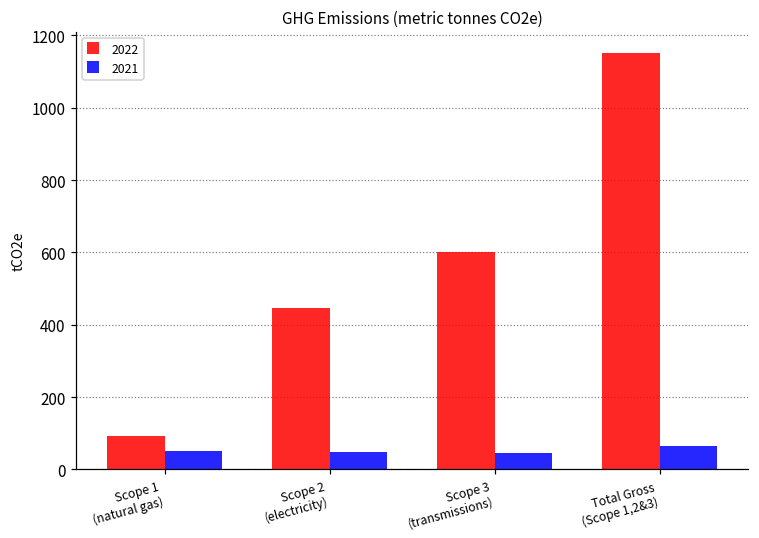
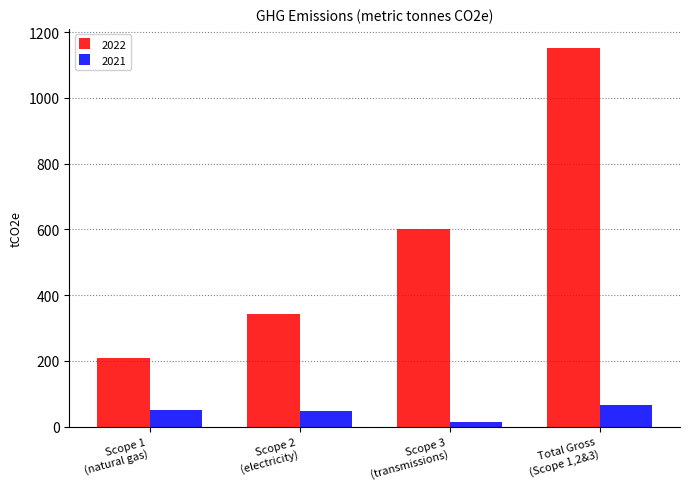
  {
    "2022": {
-     "Scope 1 (natural gas)": 90,
-     "Scope 2 (electricity)": 450,
+     "Scope 1 (natural gas)": 210,
+     "Scope 2 (electricity)": 340,
      "Scope 3 (transmissions)": 600,
      "Total Gross (Scope 1,2&3)": 1150
    },
    "2021": {
      "Scope 1 (natural gas)": 50,
      "Scope 2 (electricity)": 50,
-     "Scope 3 (transmissions)": 50,
+     "Scope 3 (transmissions)": 10,
      "Total Gross (Scope 1,2&3)": 70
    }
  }
